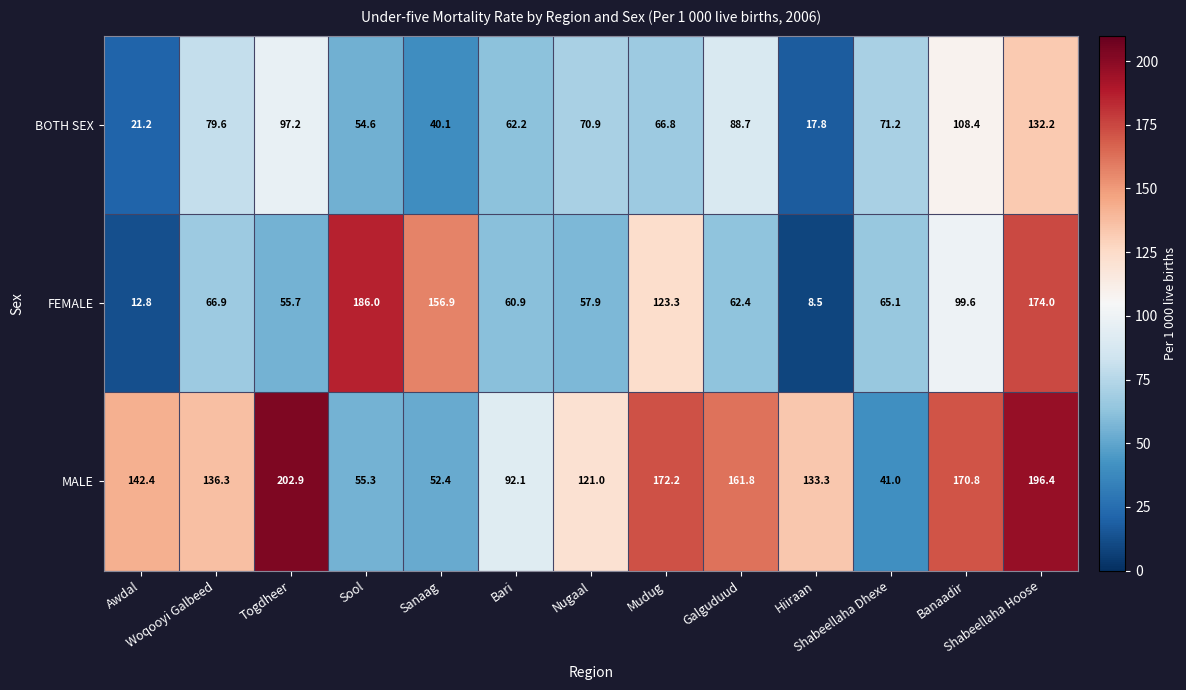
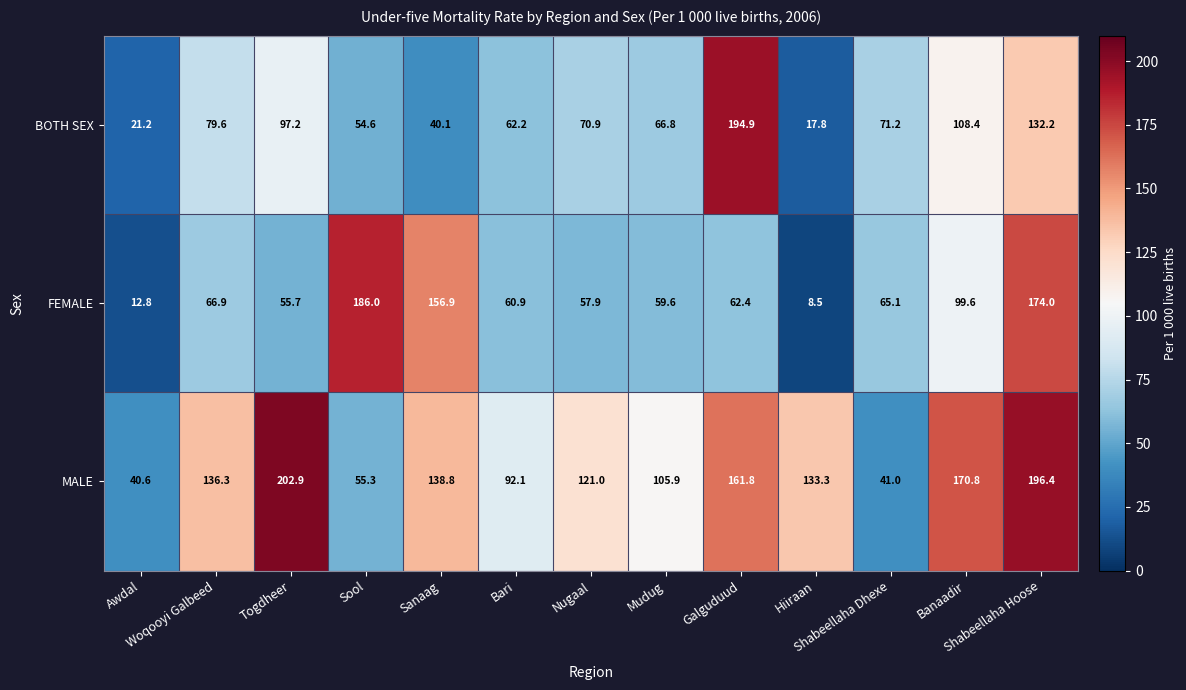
  {
    "BOTH SEX": {
      "Awdal": 21.2,
      "Woqooyi Galbeed": 79.6,
      "Togdheer": 97.2,
      "Sool": 54.6,
      "Sanaag": 40.1,
      "Bari": 62.2,
      "Nugaal": 70.9,
      "Mudug": 66.8,
-     "Galguduud": 88.7,
+     "Galguduud": 194.9,
      "Hiiraan": 17.8,
      "Shabeellaha Dhexe": 71.2,
      "Banaadir": 108.4,
      "Shabeellaha Hoose": 132.2
    },
    "FEMALE": {
      "Awdal": 12.8,
      "Woqooyi Galbeed": 66.9,
      "Togdheer": 55.7,
      "Sool": 186.0,
      "Sanaag": 156.9,
      "Bari": 60.9,
      "Nugaal": 57.9,
-     "Mudug": 123.3,
+     "Mudug": 59.6,
      "Galguduud": 62.4,
      "Hiiraan": 8.5,
      "Shabeellaha Dhexe": 65.1,
      "Banaadir": 99.6,
      "Shabeellaha Hoose": 174.0
    },
    "MALE": {
-     "Awdal": 142.4,
+     "Awdal": 40.6,
      "Woqooyi Galbeed": 136.3,
      "Togdheer": 202.9,
      "Sool": 55.3,
-     "Sanaag": 52.4,
+     "Sanaag": 138.8,
      "Bari": 92.1,
      "Nugaal": 121.0,
-     "Mudug": 172.2,
+     "Mudug": 105.9,
      "Galguduud": 161.8,
      "Hiiraan": 133.3,
      "Shabeellaha Dhexe": 41.0,
      "Banaadir": 170.8,
      "Shabeellaha Hoose": 196.4
    }
  }
